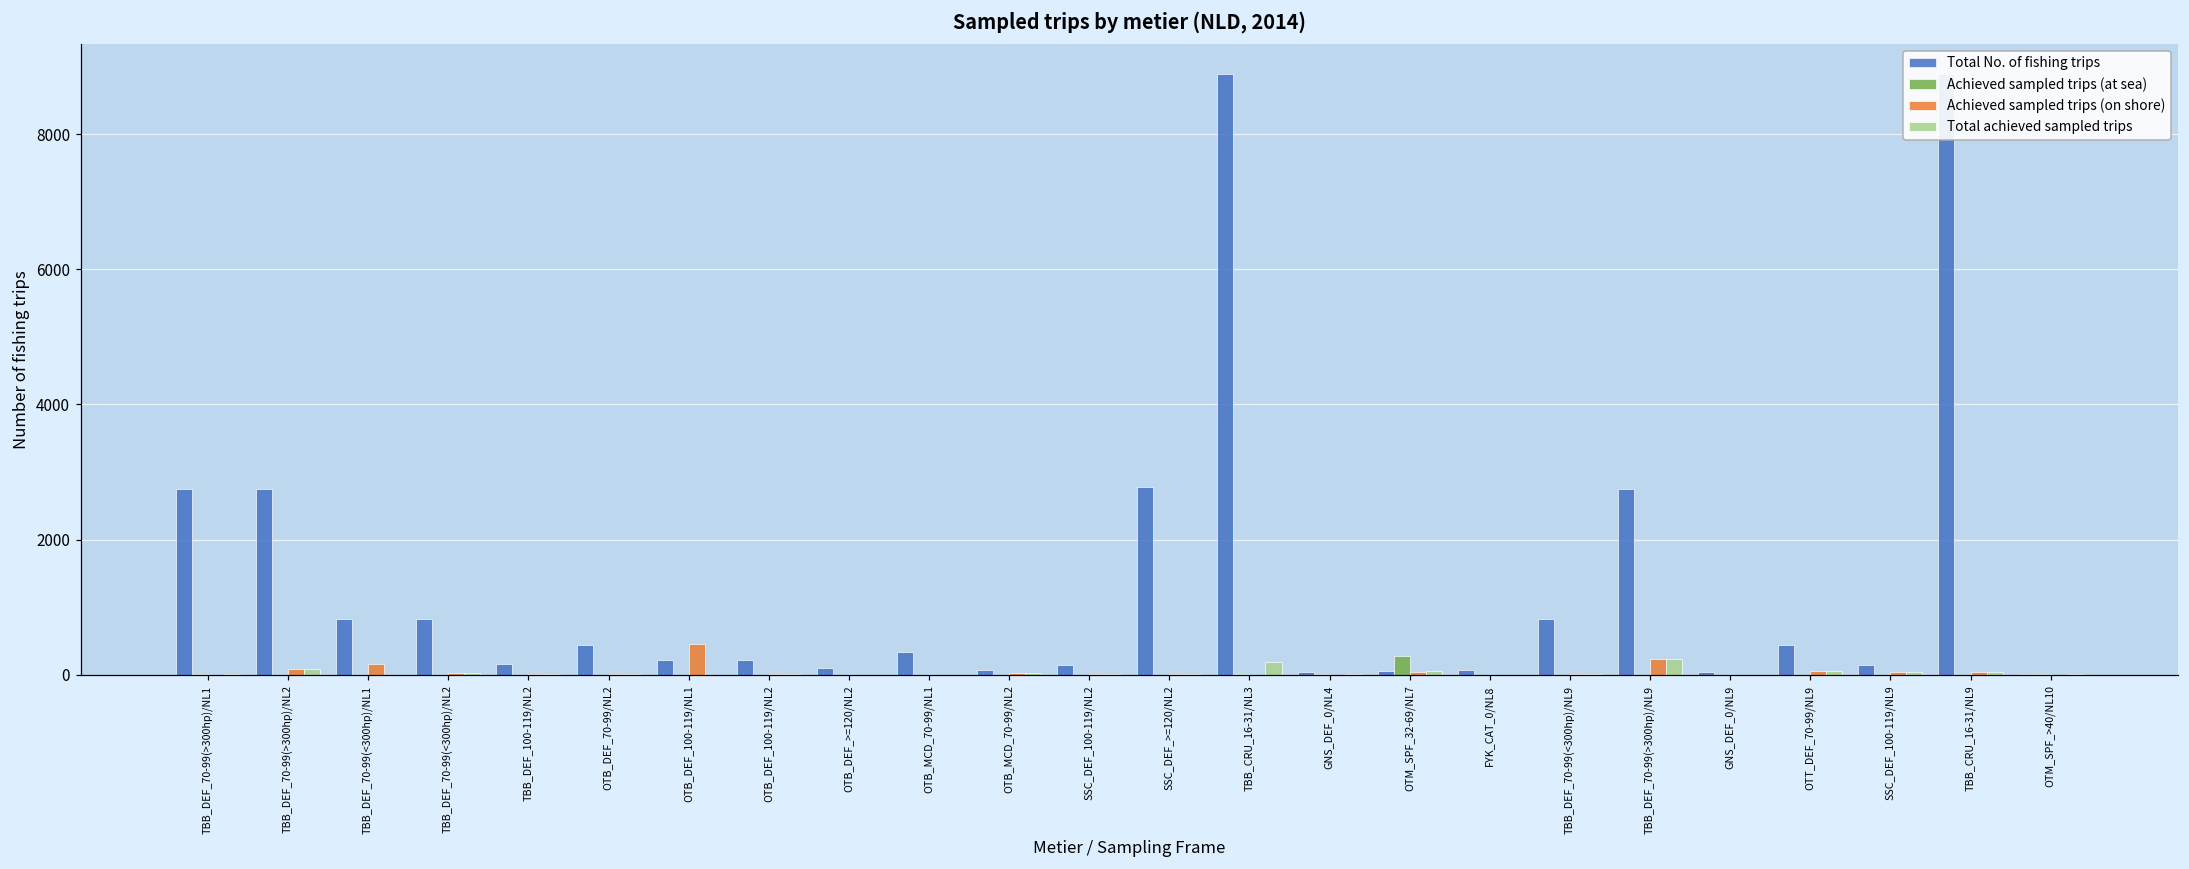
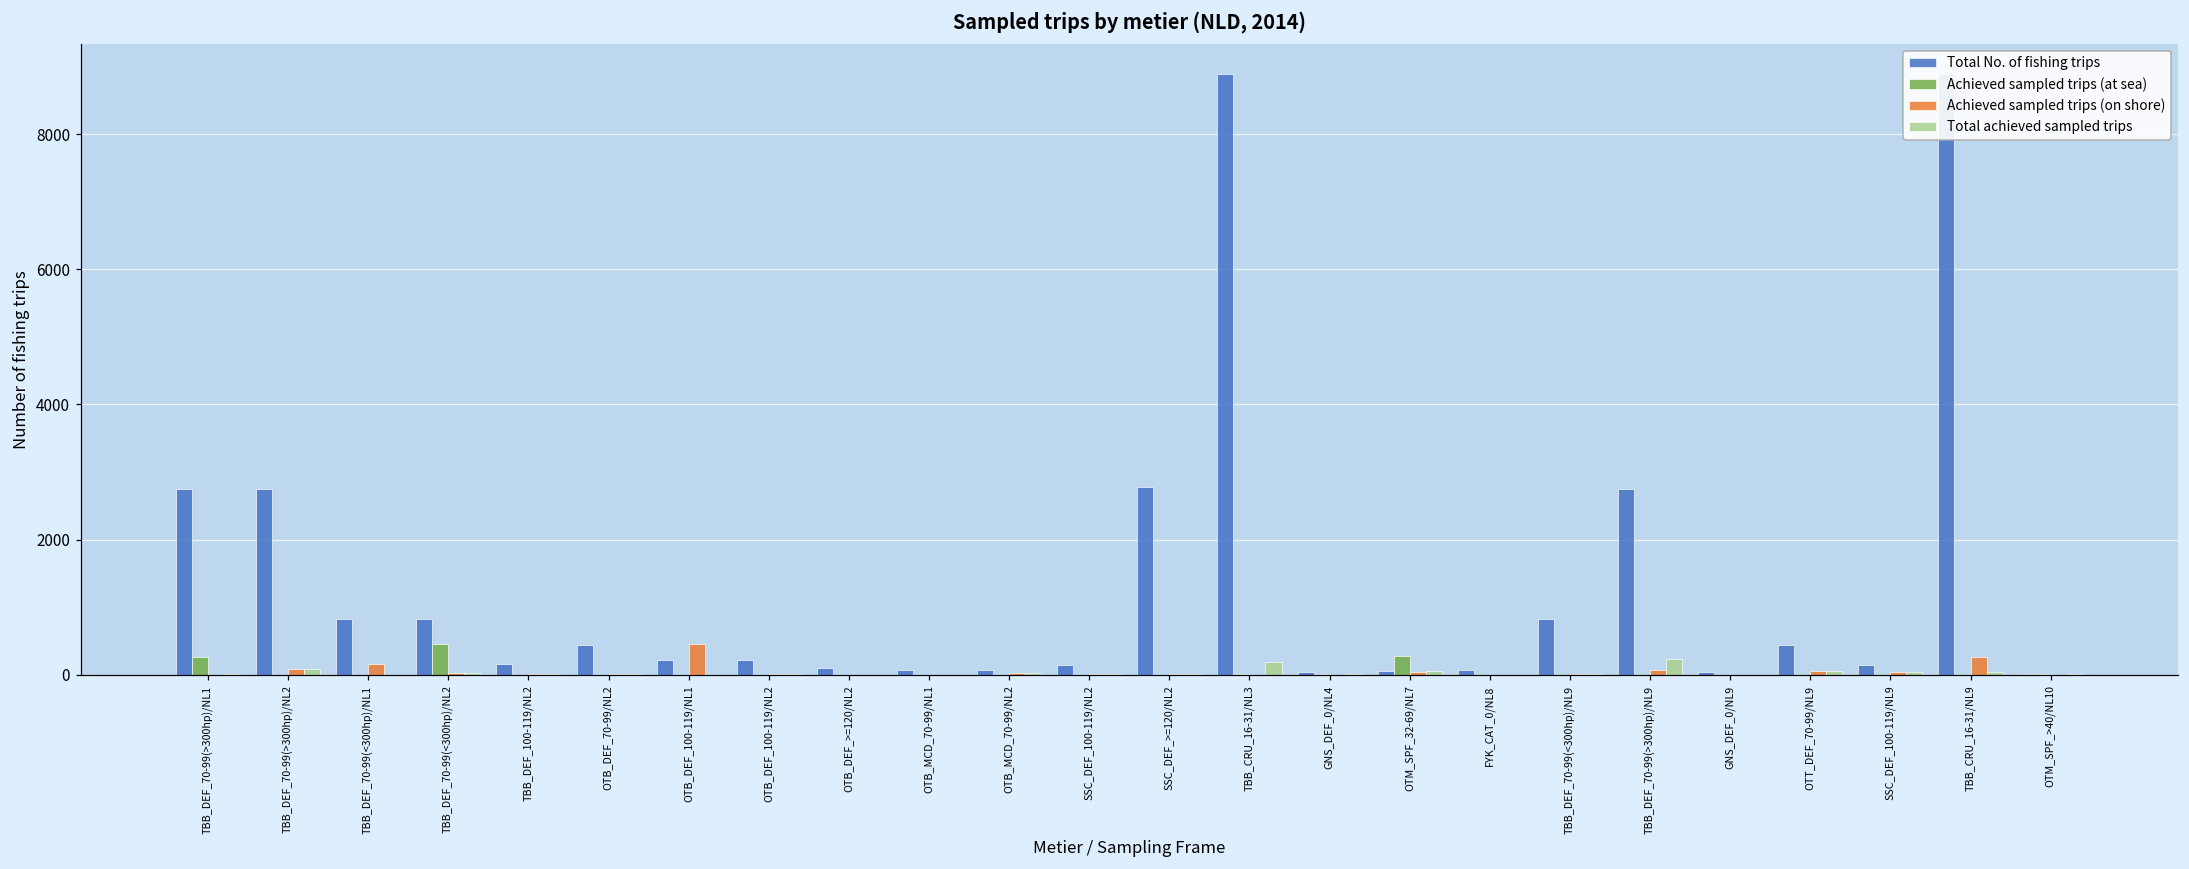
  {
    "Total No. of fishing trips": {
      "TBB_DEF_70-99(>300hp)/NL1": 2700,
      "TBB_DEF_70-99(>300hp)/NL2": 2700,
      "TBB_DEF_70-99(<300hp)/NL1": 800,
      "TBB_DEF_70-99(<300hp)/NL2": 800,
      "TBB_DEF_100-119/NL2": 200,
      "OTB_DEF_70-99/NL2": 400,
      "OTB_DEF_100-119/NL1": 200,
      "OTB_DEF_100-119/NL2": 200,
      "OTB_DEF_>=120/NL2": 100,
-     "OTB_MCD_70-99/NL1": 300,
+     "OTB_MCD_70-99/NL1": 100,
      "OTB_MCD_70-99/NL2": 100,
      "SSC_DEF_100-119/NL2": 100,
      "SSC_DEF_>=120/NL2": 2800,
      "TBB_CRU_16-31/NL3": 8900,
      "GNS_DEF_0/NL4": 0,
      "OTM_SPF_32-69/NL7": 100,
      "FYK_CAT_0/NL8": 100,
      "TBB_DEF_70-99(<300hp)/NL9": 800,
      "TBB_DEF_70-99(>300hp)/NL9": 2700,
      "GNS_DEF_0/NL9": 0,
      "OTT_DEF_70-99/NL9": 400,
      "SSC_DEF_100-119/NL9": 100
    },
    "Achieved sampled trips (at sea)": {
-     "TBB_DEF_70-99(>300hp)/NL1": 0,
+     "TBB_DEF_70-99(>300hp)/NL1": 300,
      "TBB_DEF_70-99(>300hp)/NL2": 0,
-     "TBB_DEF_70-99(<300hp)/NL2": 0,
+     "TBB_DEF_70-99(<300hp)/NL2": 500,
      "TBB_DEF_100-119/NL2": 0,
      "OTB_DEF_70-99/NL2": 0,
      "OTB_DEF_100-119/NL2": 0,
      "OTB_DEF_>=120/NL2": 0,
      "OTB_MCD_70-99/NL2": 0,
      "SSC_DEF_100-119/NL2": 0,
      "SSC_DEF_>=120/NL2": 0,
      "OTM_SPF_32-69/NL7": 300,
      "FYK_CAT_0/NL8": 0,
      "TBB_DEF_70-99(<300hp)/NL9": 0,
      "TBB_DEF_70-99(>300hp)/NL9": 0,
      "GNS_DEF_0/NL9": 0,
      "OTT_DEF_70-99/NL9": 0,
      "SSC_DEF_100-119/NL9": 0,
      "TBB_CRU_16-31/NL9": 0
    },
    "Achieved sampled trips (on shore)": {
      "TBB_DEF_70-99(>300hp)/NL1": 0,
      "TBB_DEF_70-99(>300hp)/NL2": 100,
      "TBB_DEF_70-99(<300hp)/NL1": 200,
      "OTB_DEF_100-119/NL1": 500,
      "OTB_MCD_70-99/NL1": 0,
      "TBB_CRU_16-31/NL3": 0,
      "GNS_DEF_0/NL4": 0,
      "OTM_SPF_32-69/NL7": 0,
      "FYK_CAT_0/NL8": 0,
-     "TBB_DEF_70-99(>300hp)/NL9": 200,
+     "TBB_DEF_70-99(>300hp)/NL9": 100,
      "OTT_DEF_70-99/NL9": 100,
-     "TBB_CRU_16-31/NL9": 0,
+     "TBB_CRU_16-31/NL9": 300,
      "OTM_SPF_>40/NL10": 0
    },
    "Total achieved sampled trips": {
      "TBB_DEF_70-99(>300hp)/NL2": 100,
      "TBB_CRU_16-31/NL3": 200,
      "OTM_SPF_32-69/NL7": 100,
      "FYK_CAT_0/NL8": 0,
      "TBB_DEF_70-99(>300hp)/NL9": 200,
      "OTT_DEF_70-99/NL9": 100
    }
  }
